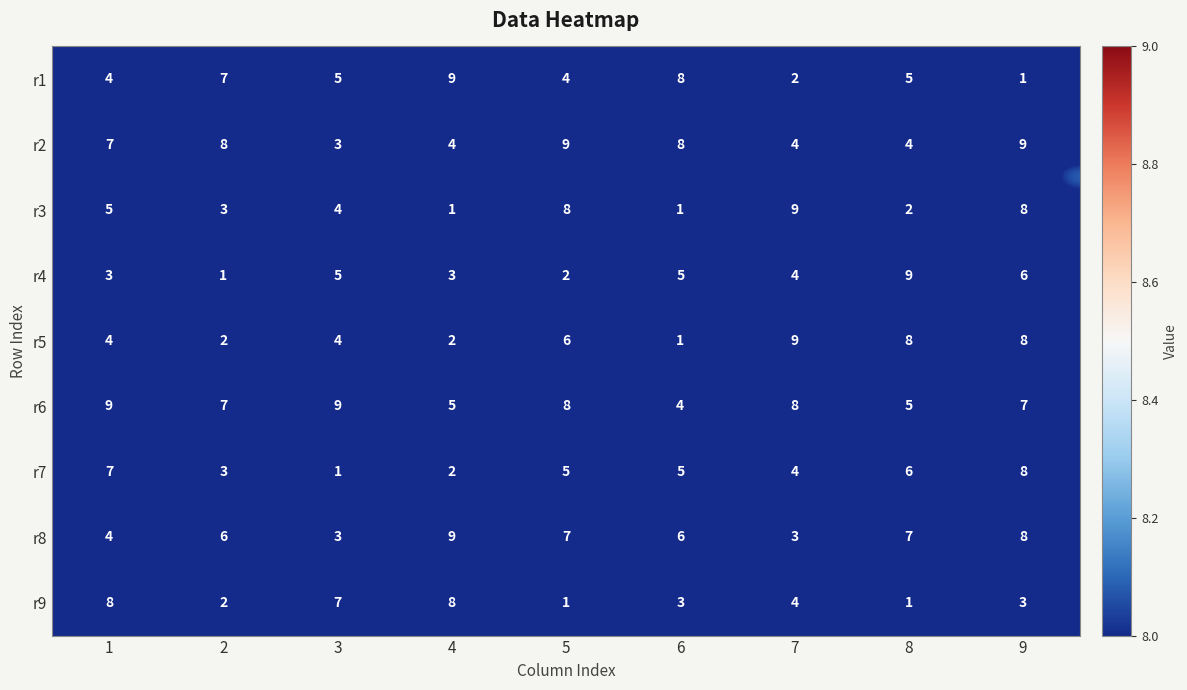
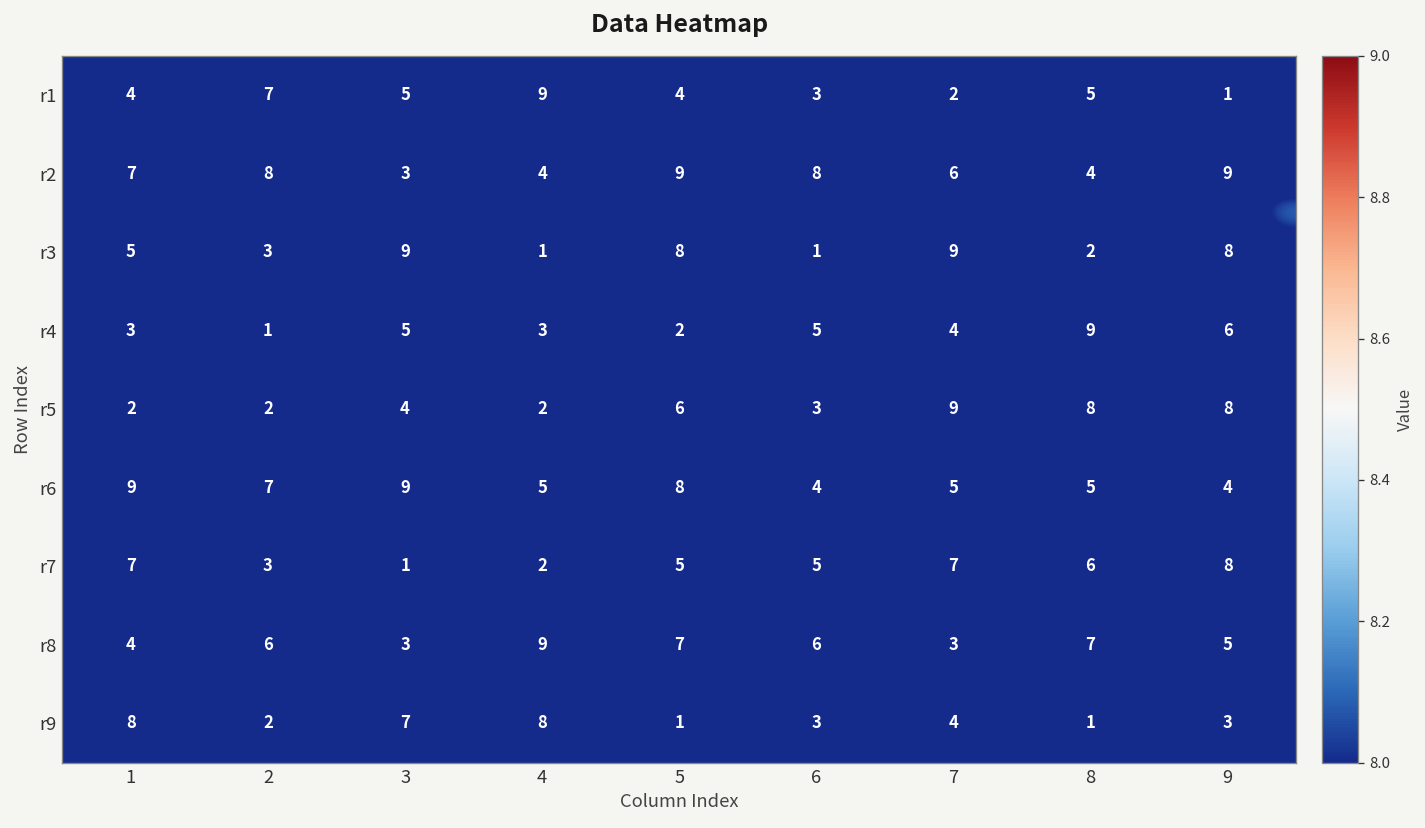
  {
    "r1": {
      "1": 4,
      "2": 7,
      "3": 5,
      "4": 9,
      "5": 4,
-     "6": 8,
+     "6": 3,
      "7": 2,
      "8": 5,
      "9": 1
    },
    "r2": {
      "1": 7,
      "2": 8,
      "3": 3,
      "4": 4,
      "5": 9,
      "6": 8,
-     "7": 4,
+     "7": 6,
      "8": 4,
      "9": 9
    },
    "r3": {
      "1": 5,
      "2": 3,
-     "3": 4,
+     "3": 9,
      "4": 1,
      "5": 8,
      "6": 1,
      "7": 9,
      "8": 2,
      "9": 8
    },
    "r4": {
      "1": 3,
      "2": 1,
      "3": 5,
      "4": 3,
      "5": 2,
      "6": 5,
      "7": 4,
      "8": 9,
      "9": 6
    },
    "r5": {
-     "1": 4,
+     "1": 2,
      "2": 2,
      "3": 4,
      "4": 2,
      "5": 6,
-     "6": 1,
+     "6": 3,
      "7": 9,
      "8": 8,
      "9": 8
    },
    "r6": {
      "1": 9,
      "2": 7,
      "3": 9,
      "4": 5,
      "5": 8,
      "6": 4,
-     "7": 8,
+     "7": 5,
      "8": 5,
-     "9": 7
+     "9": 4
    },
    "r7": {
      "1": 7,
      "2": 3,
      "3": 1,
      "4": 2,
      "5": 5,
      "6": 5,
-     "7": 4,
+     "7": 7,
      "8": 6,
      "9": 8
    },
    "r8": {
      "1": 4,
      "2": 6,
      "3": 3,
      "4": 9,
      "5": 7,
      "6": 6,
      "7": 3,
      "8": 7,
-     "9": 8
+     "9": 5
    },
    "r9": {
      "1": 8,
      "2": 2,
      "3": 7,
      "4": 8,
      "5": 1,
      "6": 3,
      "7": 4,
      "8": 1,
      "9": 3
    }
  }
